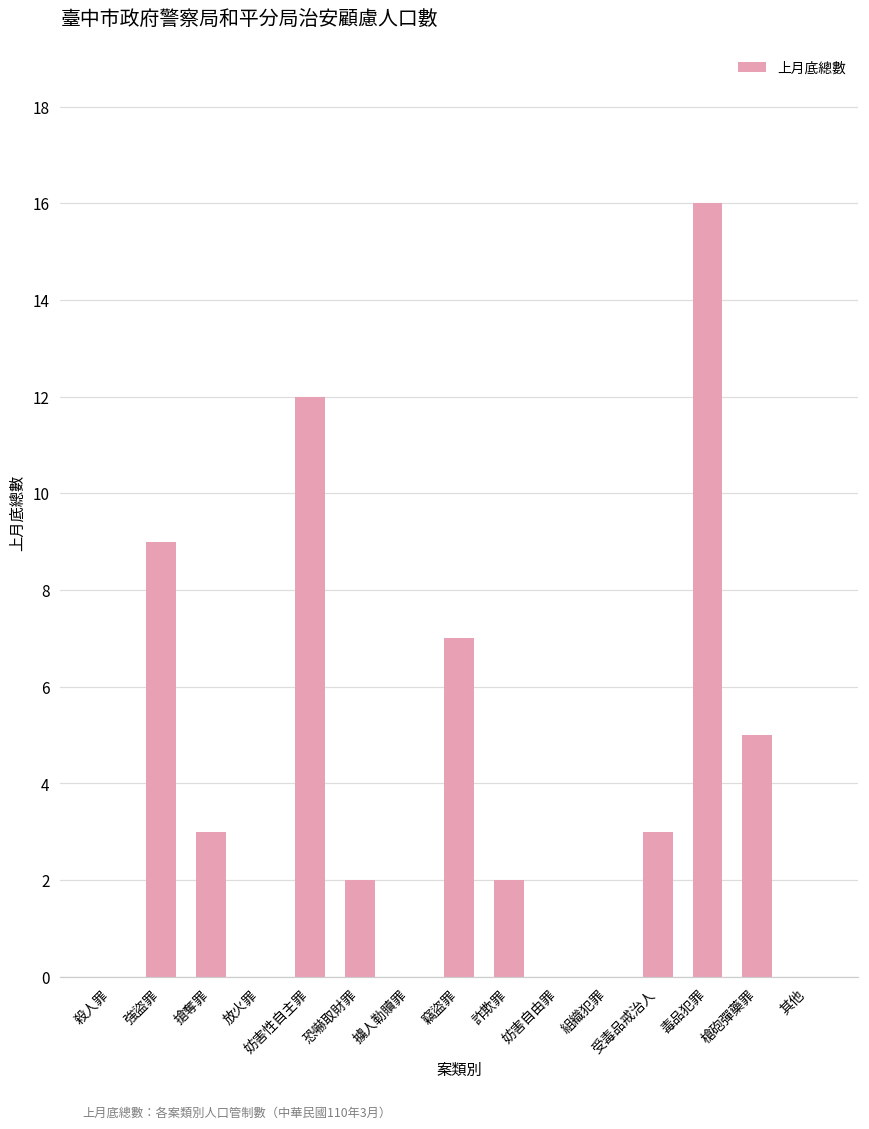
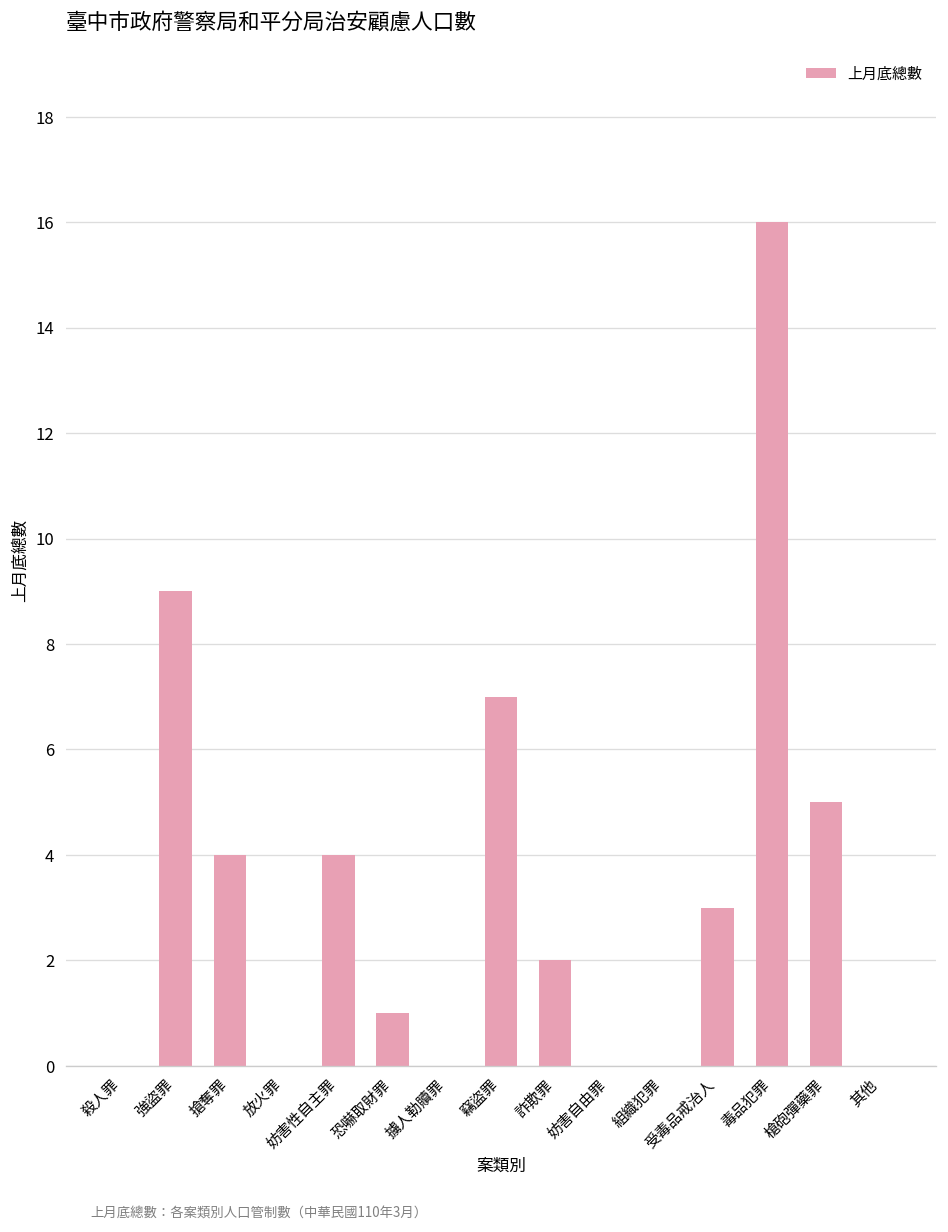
  {
    "殺人罪": 0,
    "強盜罪": 9,
-   "搶奪罪": 3,
+   "搶奪罪": 4,
    "放火罪": 0,
-   "妨害性自主罪": 12,
-   "恐嚇取財罪": 2,
+   "妨害性自主罪": 4,
+   "恐嚇取財罪": 1,
    "擄人勒贖罪": 0,
    "竊盜罪": 7,
    "詐欺罪": 2,
    "妨害自由罪": 0,
    "組織犯罪": 0,
    "受毒品戒治人": 3,
    "毒品犯罪": 16,
    "槍砲彈藥罪": 5,
    "其他": 0
  }
